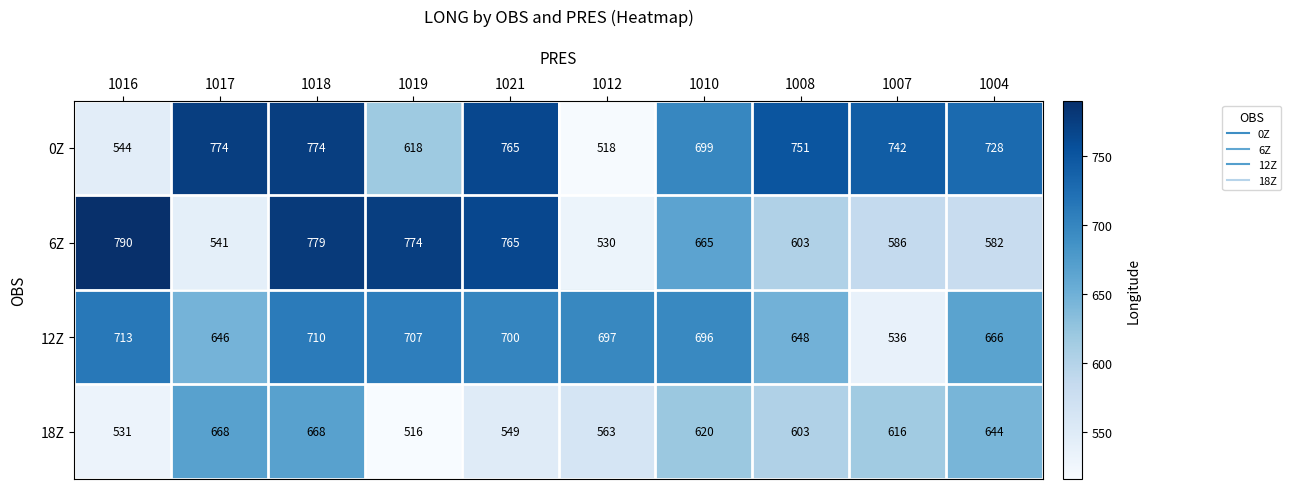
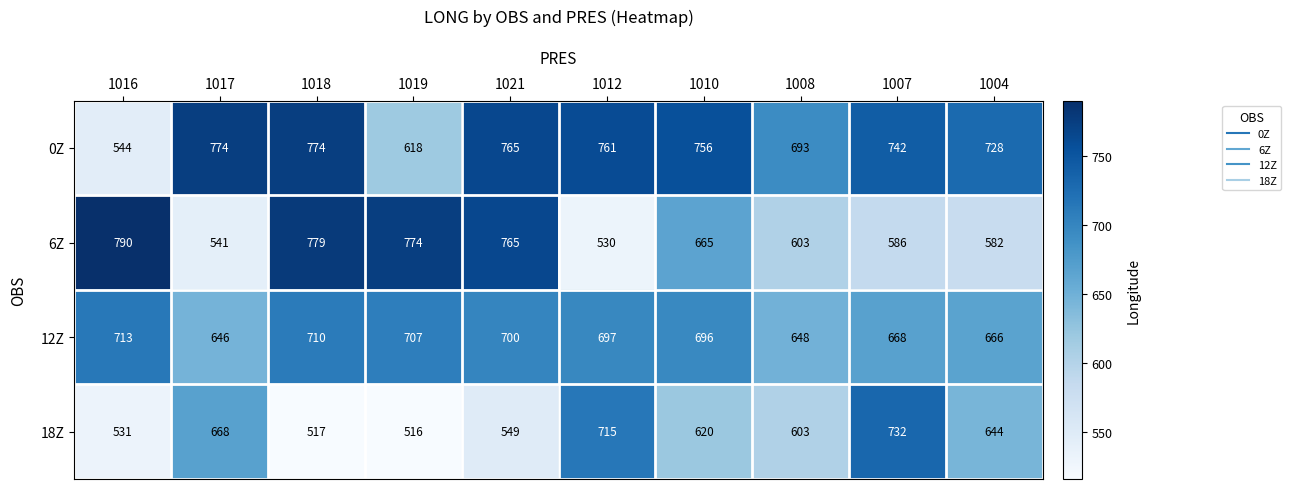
  {
    "0Z": {
      "1016": 544,
      "1017": 774,
      "1018": 774,
      "1019": 618,
      "1021": 765,
-     "1012": 518,
-     "1010": 699,
-     "1008": 751,
+     "1012": 761,
+     "1010": 756,
+     "1008": 693,
      "1007": 742,
      "1004": 728
    },
    "6Z": {
      "1016": 790,
      "1017": 541,
      "1018": 779,
      "1019": 774,
      "1021": 765,
      "1012": 530,
      "1010": 665,
      "1008": 603,
      "1007": 586,
      "1004": 582
    },
    "12Z": {
      "1016": 713,
      "1017": 646,
      "1018": 710,
      "1019": 707,
      "1021": 700,
      "1012": 697,
      "1010": 696,
      "1008": 648,
-     "1007": 536,
+     "1007": 668,
      "1004": 666
    },
    "18Z": {
      "1016": 531,
      "1017": 668,
-     "1018": 668,
+     "1018": 517,
      "1019": 516,
      "1021": 549,
-     "1012": 563,
+     "1012": 715,
      "1010": 620,
      "1008": 603,
-     "1007": 616,
+     "1007": 732,
      "1004": 644
    }
  }
